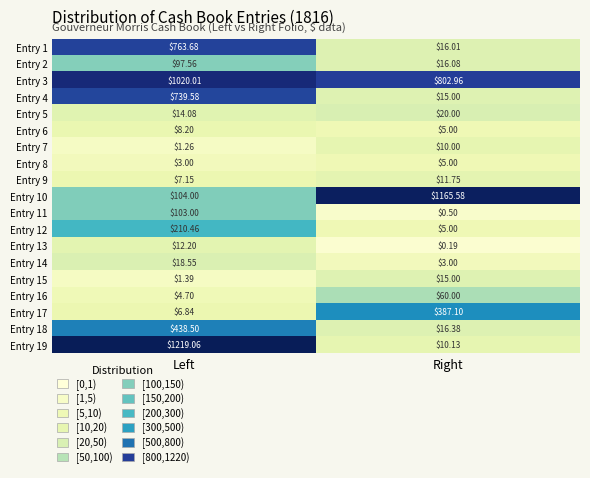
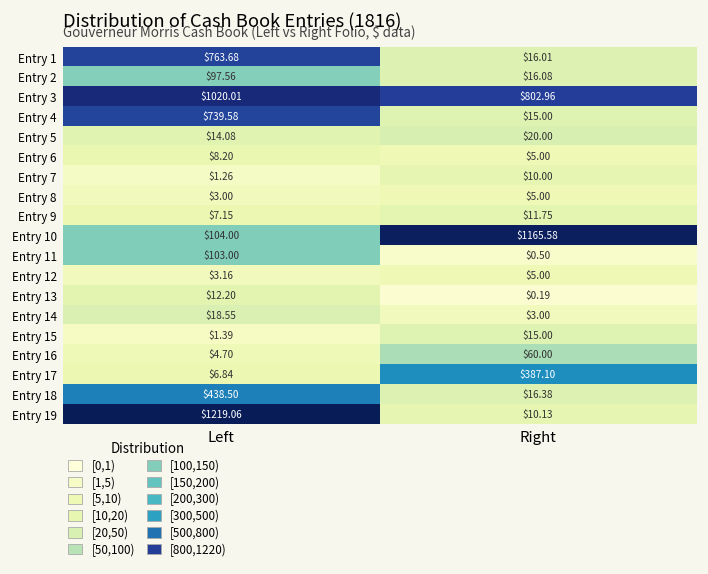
  {
    "Entry 1": {
      "Left": "$763.68",
      "Right": "$16.01"
    },
    "Entry 2": {
      "Left": "$97.56",
      "Right": "$16.08"
    },
    "Entry 3": {
      "Left": "$1020.01",
      "Right": "$802.96"
    },
    "Entry 4": {
      "Left": "$739.58",
      "Right": "$15.00"
    },
    "Entry 5": {
      "Left": "$14.08",
      "Right": "$20.00"
    },
    "Entry 6": {
      "Left": "$8.20",
      "Right": "$5.00"
    },
    "Entry 7": {
      "Left": "$1.26",
      "Right": "$10.00"
    },
    "Entry 8": {
      "Left": "$3.00",
      "Right": "$5.00"
    },
    "Entry 9": {
      "Left": "$7.15",
      "Right": "$11.75"
    },
    "Entry 10": {
      "Left": "$104.00",
      "Right": "$1165.58"
    },
    "Entry 11": {
      "Left": "$103.00",
      "Right": "$0.50"
    },
    "Entry 12": {
-     "Left": "$210.46",
+     "Left": "$3.16",
      "Right": "$5.00"
    },
    "Entry 13": {
      "Left": "$12.20",
      "Right": "$0.19"
    },
    "Entry 14": {
      "Left": "$18.55",
      "Right": "$3.00"
    },
    "Entry 15": {
      "Left": "$1.39",
      "Right": "$15.00"
    },
    "Entry 16": {
      "Left": "$4.70",
      "Right": "$60.00"
    },
    "Entry 17": {
      "Left": "$6.84",
      "Right": "$387.10"
    },
    "Entry 18": {
      "Left": "$438.50",
      "Right": "$16.38"
    },
    "Entry 19": {
      "Left": "$1219.06",
      "Right": "$10.13"
    }
  }
